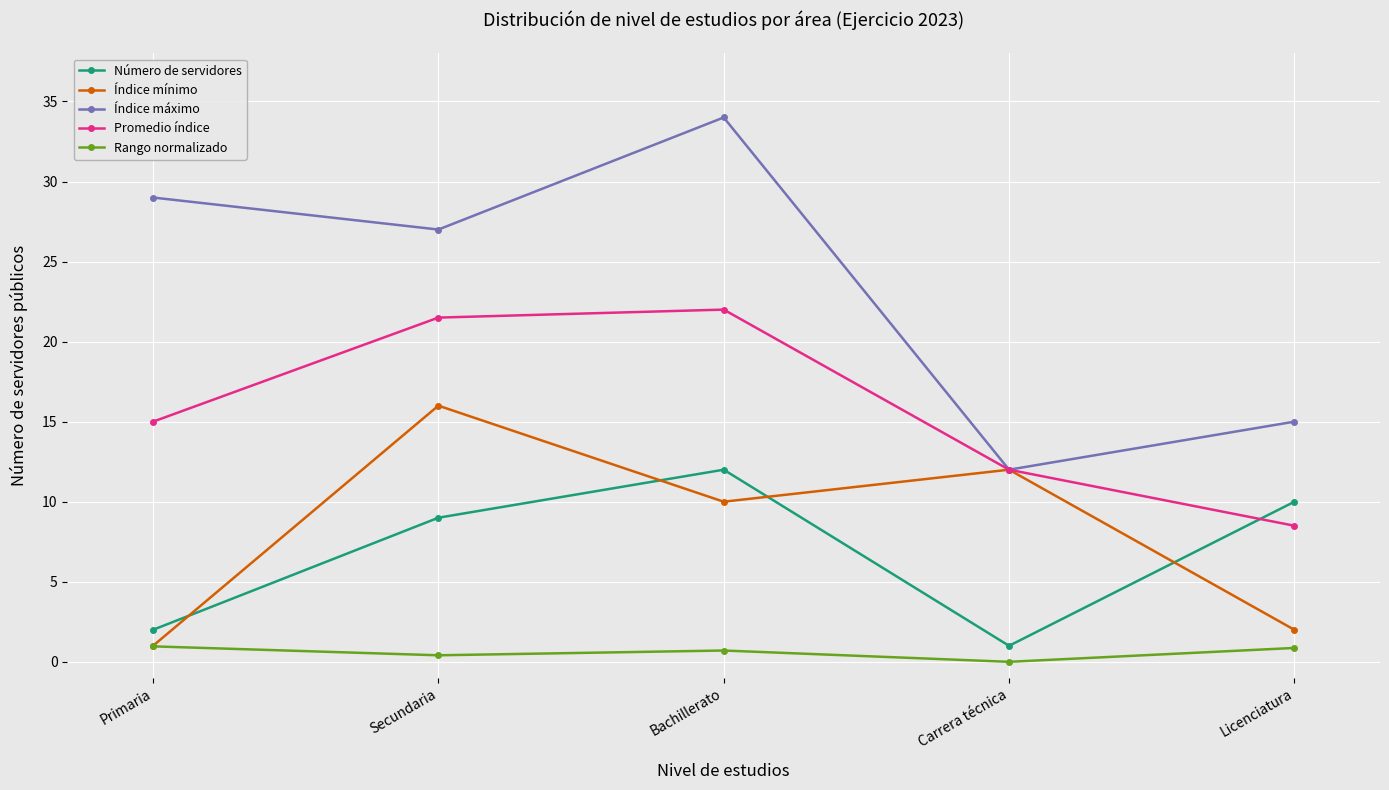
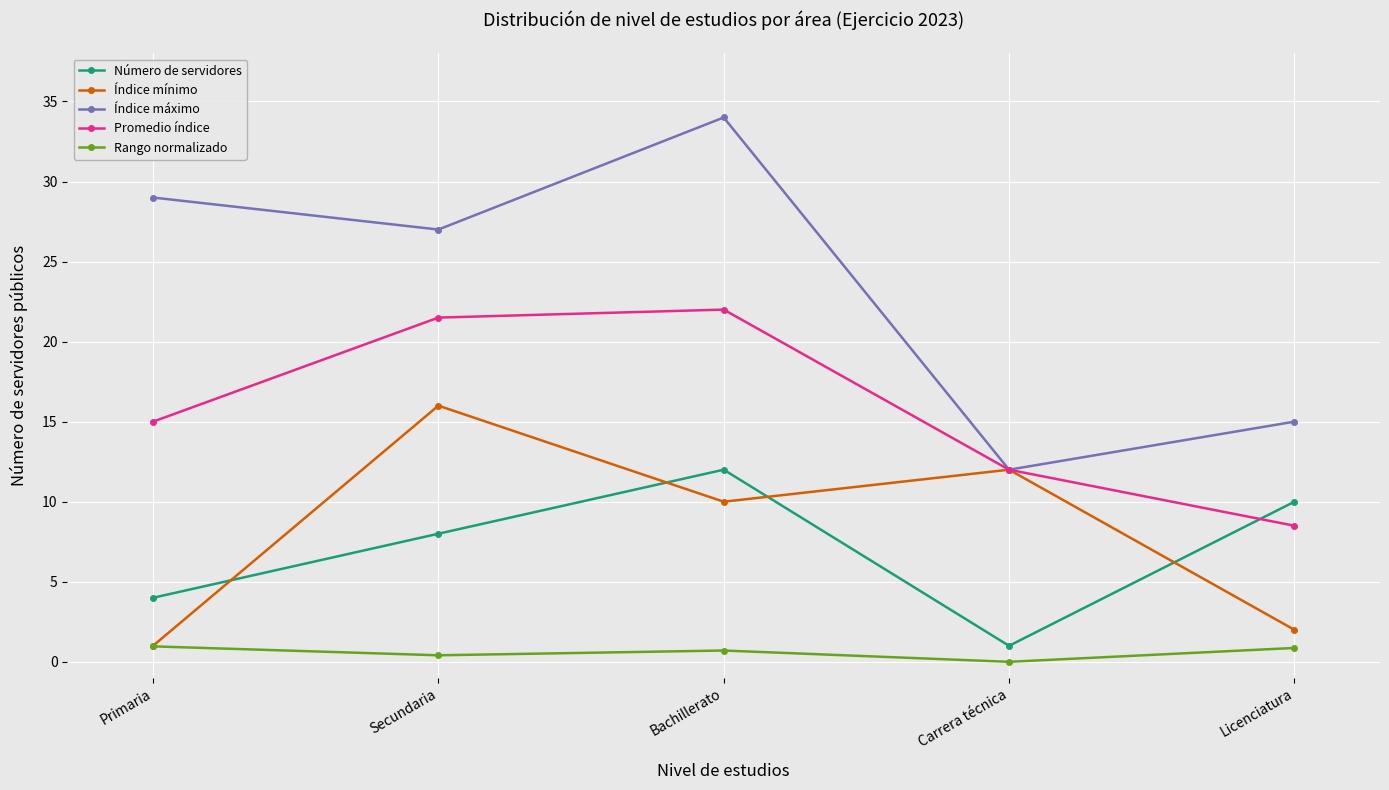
  {
    "Número de servidores": {
-     "Primaria": 2,
-     "Secundaria": 9,
+     "Primaria": 4,
+     "Secundaria": 8,
      "Bachillerato": 12,
      "Carrera técnica": 1,
      "Licenciatura": 10
    },
    "Índice mínimo": {
      "Secundaria": 16,
      "Bachillerato": 10,
      "Licenciatura": 2
    },
    "Índice máximo": {
      "Primaria": 29,
      "Secundaria": 27,
      "Bachillerato": 34,
      "Licenciatura": 15
    },
    "Promedio índice": {
      "Primaria": 15,
      "Secundaria": 21.5,
      "Bachillerato": 22,
      "Licenciatura": 8.5
    },
    "Rango normalizado": {
      "Secundaria": 0.4,
      "Bachillerato": 0.7,
      "Carrera técnica": 0,
      "Licenciatura": 1
    }
  }
